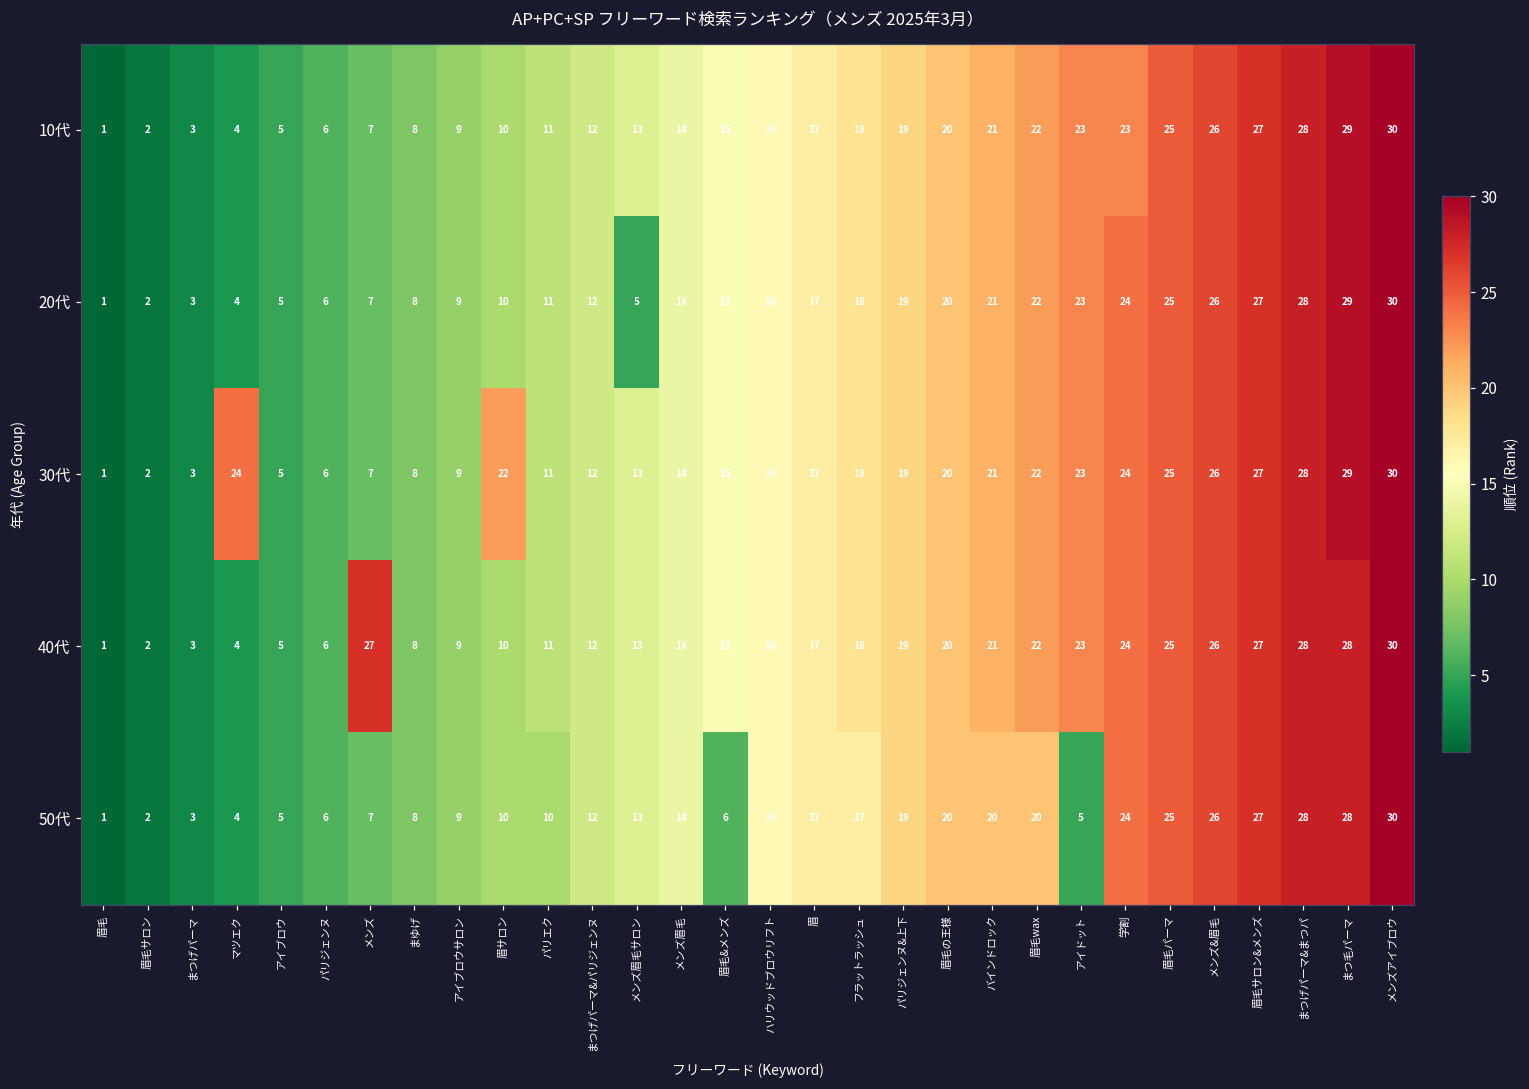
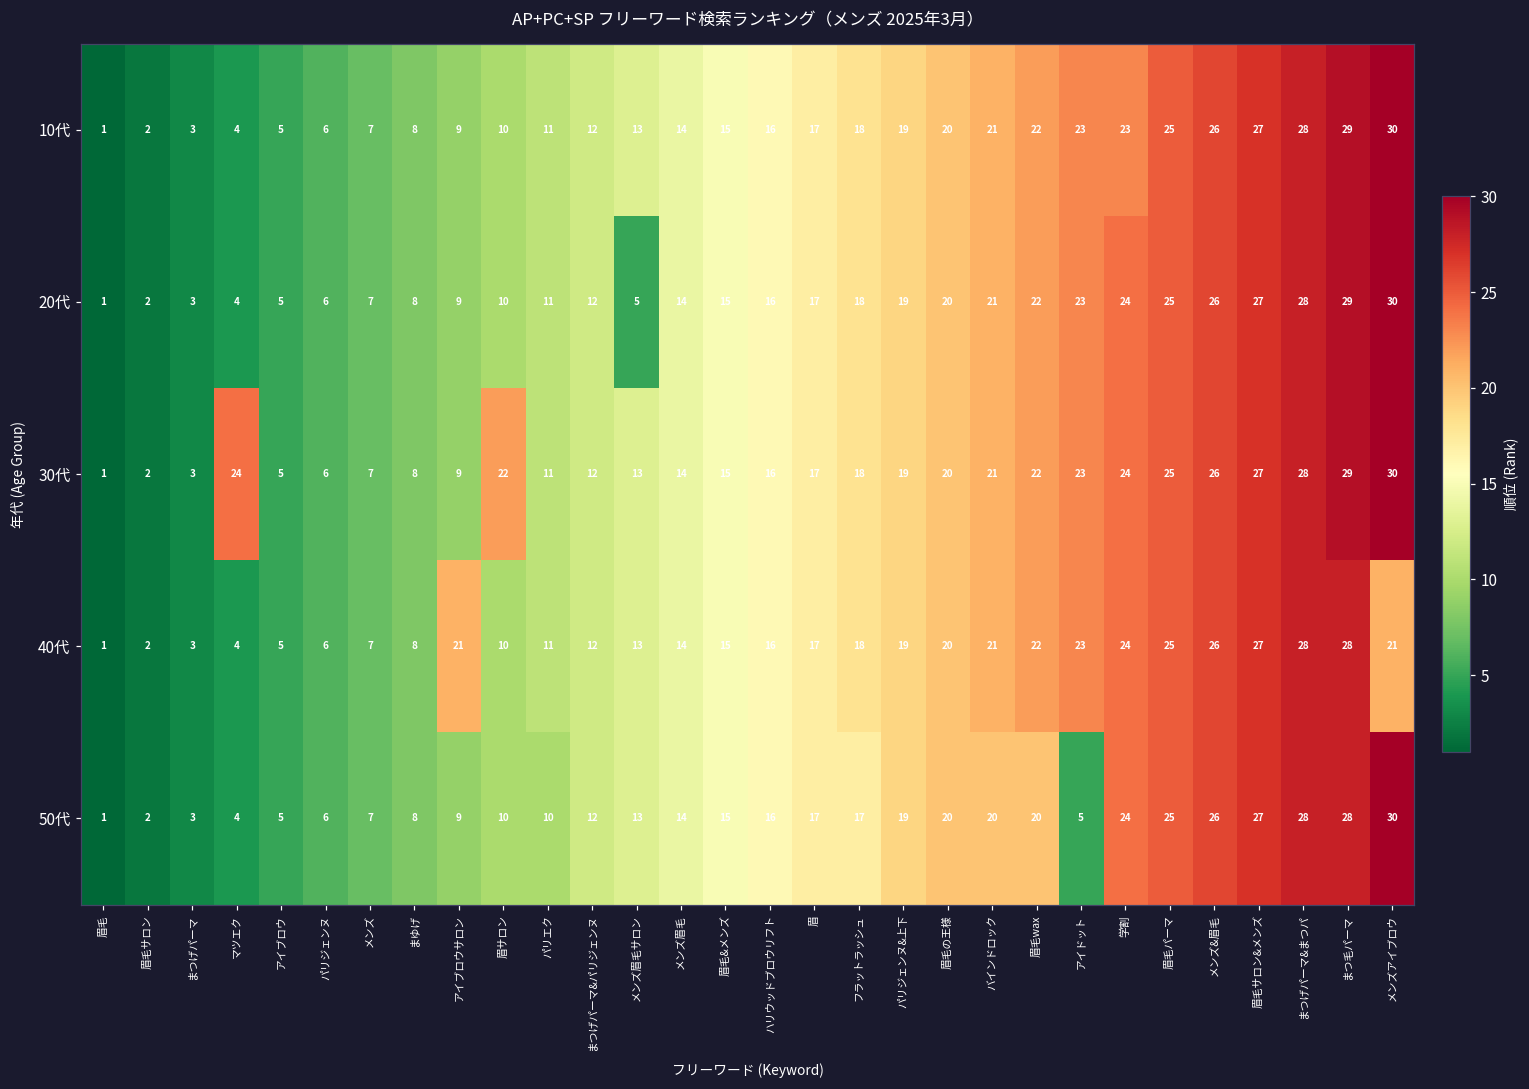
  {
    "10代": {
      "眉毛": 1,
      "眉毛サロン": 2,
      "まつげパーマ": 3,
      "マツエク": 4,
      "アイブロウ": 5,
      "パリジェンヌ": 6,
      "メンズ": 7,
      "まゆげ": 8,
      "アイブロウサロン": 9,
      "眉サロン": 10,
      "パリエク": 11,
      "まつげパーマ&パリジェンヌ": 12,
      "メンズ眉毛サロン": 13,
      "メンズ眉毛": 14,
      "眉毛&メンズ": 15,
      "ハリウッドブロウリフト": 16,
      "眉": 17,
      "フラットラッシュ": 18,
      "パリジェンヌ&上下": 19,
      "眉毛の王様": 20,
      "バインドロック": 21,
      "眉毛wax": 22,
      "アイドット": 23,
      "学割": 23,
      "眉毛パーマ": 25,
      "メンズ&眉毛": 26,
      "眉毛サロン&メンズ": 27,
      "まつげパーマ&まつパ": 28,
      "まつ毛パーマ": 29,
      "メンズアイブロウ": 30
    },
    "20代": {
      "眉毛": 1,
      "眉毛サロン": 2,
      "まつげパーマ": 3,
      "マツエク": 4,
      "アイブロウ": 5,
      "パリジェンヌ": 6,
      "メンズ": 7,
      "まゆげ": 8,
      "アイブロウサロン": 9,
      "眉サロン": 10,
      "パリエク": 11,
      "まつげパーマ&パリジェンヌ": 12,
      "メンズ眉毛サロン": 5,
      "メンズ眉毛": 14,
      "眉毛&メンズ": 15,
      "ハリウッドブロウリフト": 16,
      "眉": 17,
      "フラットラッシュ": 18,
      "パリジェンヌ&上下": 19,
      "眉毛の王様": 20,
      "バインドロック": 21,
      "眉毛wax": 22,
      "アイドット": 23,
      "学割": 24,
      "眉毛パーマ": 25,
      "メンズ&眉毛": 26,
      "眉毛サロン&メンズ": 27,
      "まつげパーマ&まつパ": 28,
      "まつ毛パーマ": 29,
      "メンズアイブロウ": 30
    },
    "30代": {
      "眉毛": 1,
      "眉毛サロン": 2,
      "まつげパーマ": 3,
      "マツエク": 24,
      "アイブロウ": 5,
      "パリジェンヌ": 6,
      "メンズ": 7,
      "まゆげ": 8,
      "アイブロウサロン": 9,
      "眉サロン": 22,
      "パリエク": 11,
      "まつげパーマ&パリジェンヌ": 12,
      "メンズ眉毛サロン": 13,
      "メンズ眉毛": 14,
      "眉毛&メンズ": 15,
      "ハリウッドブロウリフト": 16,
      "眉": 17,
      "フラットラッシュ": 18,
      "パリジェンヌ&上下": 19,
      "眉毛の王様": 20,
      "バインドロック": 21,
      "眉毛wax": 22,
      "アイドット": 23,
      "学割": 24,
      "眉毛パーマ": 25,
      "メンズ&眉毛": 26,
      "眉毛サロン&メンズ": 27,
      "まつげパーマ&まつパ": 28,
      "まつ毛パーマ": 29,
      "メンズアイブロウ": 30
    },
    "40代": {
      "眉毛": 1,
      "眉毛サロン": 2,
      "まつげパーマ": 3,
      "マツエク": 4,
      "アイブロウ": 5,
      "パリジェンヌ": 6,
-     "メンズ": 27,
+     "メンズ": 7,
      "まゆげ": 8,
-     "アイブロウサロン": 9,
+     "アイブロウサロン": 21,
      "眉サロン": 10,
      "パリエク": 11,
      "まつげパーマ&パリジェンヌ": 12,
      "メンズ眉毛サロン": 13,
      "メンズ眉毛": 14,
      "眉毛&メンズ": 15,
      "ハリウッドブロウリフト": 16,
      "眉": 17,
      "フラットラッシュ": 18,
      "パリジェンヌ&上下": 19,
      "眉毛の王様": 20,
      "バインドロック": 21,
      "眉毛wax": 22,
      "アイドット": 23,
      "学割": 24,
      "眉毛パーマ": 25,
      "メンズ&眉毛": 26,
      "眉毛サロン&メンズ": 27,
      "まつげパーマ&まつパ": 28,
      "まつ毛パーマ": 28,
-     "メンズアイブロウ": 30
+     "メンズアイブロウ": 21
    },
    "50代": {
      "眉毛": 1,
      "眉毛サロン": 2,
      "まつげパーマ": 3,
      "マツエク": 4,
      "アイブロウ": 5,
      "パリジェンヌ": 6,
      "メンズ": 7,
      "まゆげ": 8,
      "アイブロウサロン": 9,
      "眉サロン": 10,
      "パリエク": 10,
      "まつげパーマ&パリジェンヌ": 12,
      "メンズ眉毛サロン": 13,
      "メンズ眉毛": 14,
-     "眉毛&メンズ": 6,
+     "眉毛&メンズ": 15,
      "ハリウッドブロウリフト": 16,
      "眉": 17,
      "フラットラッシュ": 17,
      "パリジェンヌ&上下": 19,
      "眉毛の王様": 20,
      "バインドロック": 20,
      "眉毛wax": 20,
      "アイドット": 5,
      "学割": 24,
      "眉毛パーマ": 25,
      "メンズ&眉毛": 26,
      "眉毛サロン&メンズ": 27,
      "まつげパーマ&まつパ": 28,
      "まつ毛パーマ": 28,
      "メンズアイブロウ": 30
    }
  }
